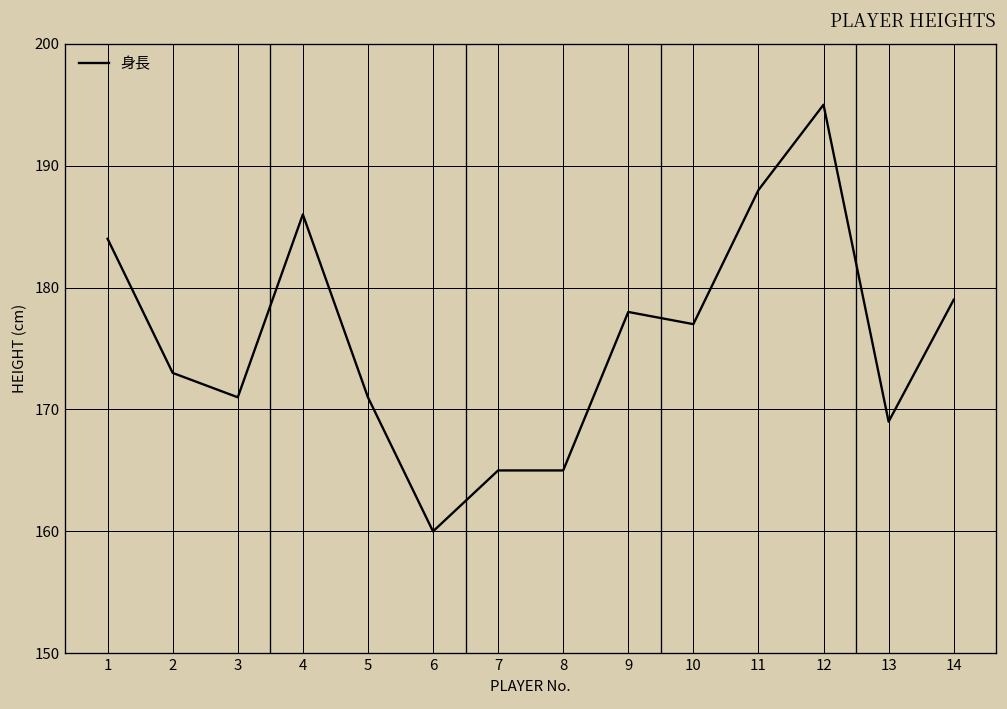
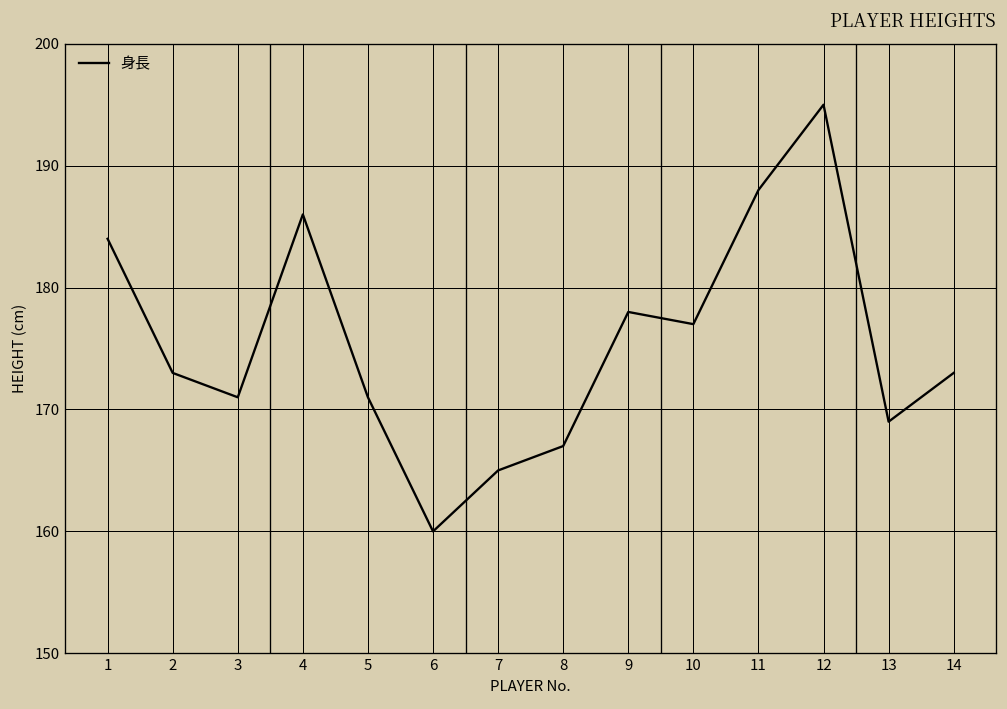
  {
    "1": 184,
    "2": 173,
    "3": 171,
    "4": 186,
    "5": 171,
    "6": 160,
    "7": 165,
-   "8": 165,
+   "8": 167,
    "9": 178,
    "10": 177,
    "11": 188,
    "12": 195,
    "13": 169,
-   "14": 179
+   "14": 173
  }
